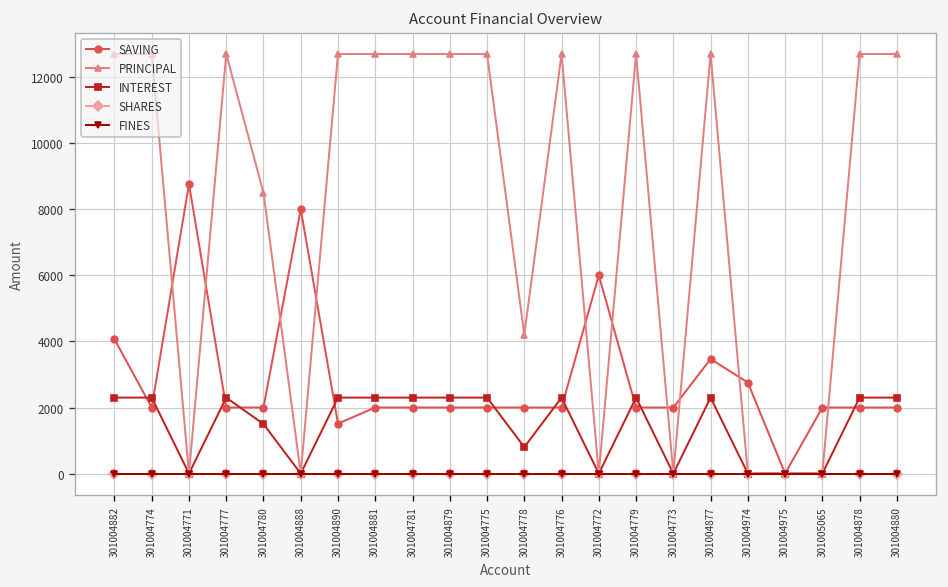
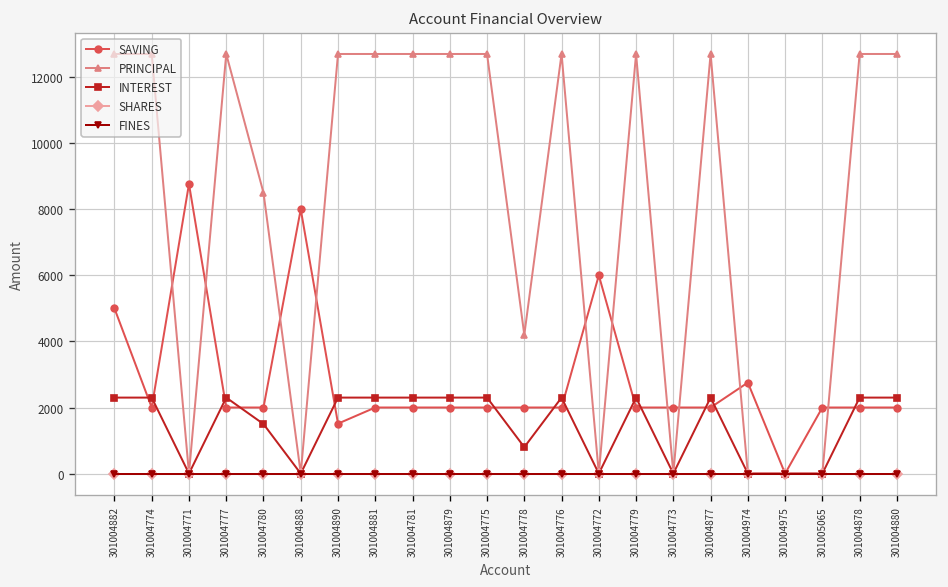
  {
    "SAVING": {
-     "301004882": 4100,
+     "301004882": 5000,
      "301004774": 2000,
      "301004771": 8800,
      "301004777": 2000,
      "301004780": 2000,
      "301004888": 8000,
      "301004890": 1500,
      "301004881": 2000,
      "301004781": 2000,
      "301004879": 2000,
      "301004775": 2000,
      "301004778": 2000,
      "301004776": 2000,
      "301004772": 6000,
      "301004779": 2000,
      "301004773": 2000,
-     "301004877": 3500,
+     "301004877": 2000,
      "301004974": 2800,
      "301005065": 2000,
      "301004878": 2000,
      "301004880": 2000
    },
    "PRINCIPAL": {
      "301004777": 12700,
      "301004780": 8500,
      "301004890": 12700,
      "301004881": 12700,
      "301004781": 12700,
      "301004879": 12700,
      "301004775": 12700,
      "301004778": 4200,
      "301004776": 12700,
      "301004779": 12700,
      "301004877": 12700,
      "301004878": 12700,
      "301004880": 12700
    }
  }
